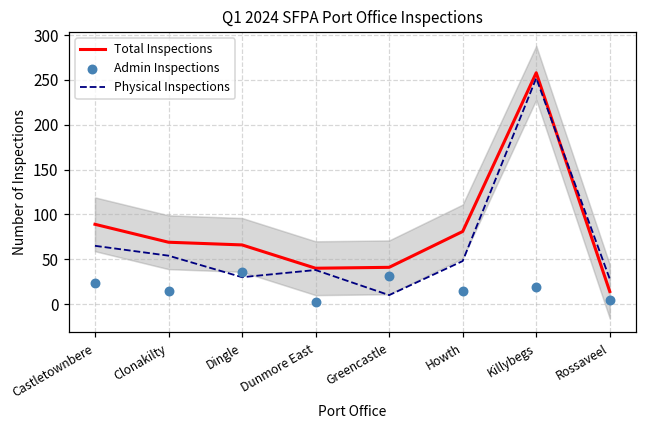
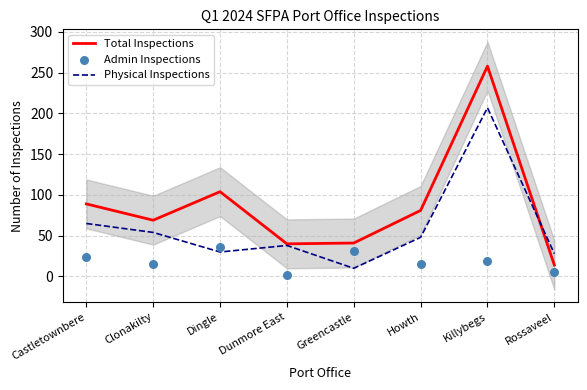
  {
    "Total Inspections": {
      "Castletownbere": 90,
      "Clonakilty": 70,
-     "Dingle": 70,
+     "Dingle": 100,
      "Greencastle": 40,
      "Howth": 80,
      "Killybegs": 260,
      "Rossaveel": 10
    },
    "Physical Inspections": {
      "Castletownbere": 70,
      "Clonakilty": 50,
      "Dingle": 30,
      "Greencastle": 10,
      "Howth": 50,
-     "Killybegs": 250,
+     "Killybegs": 210,
      "Rossaveel": 30
    }
  }
